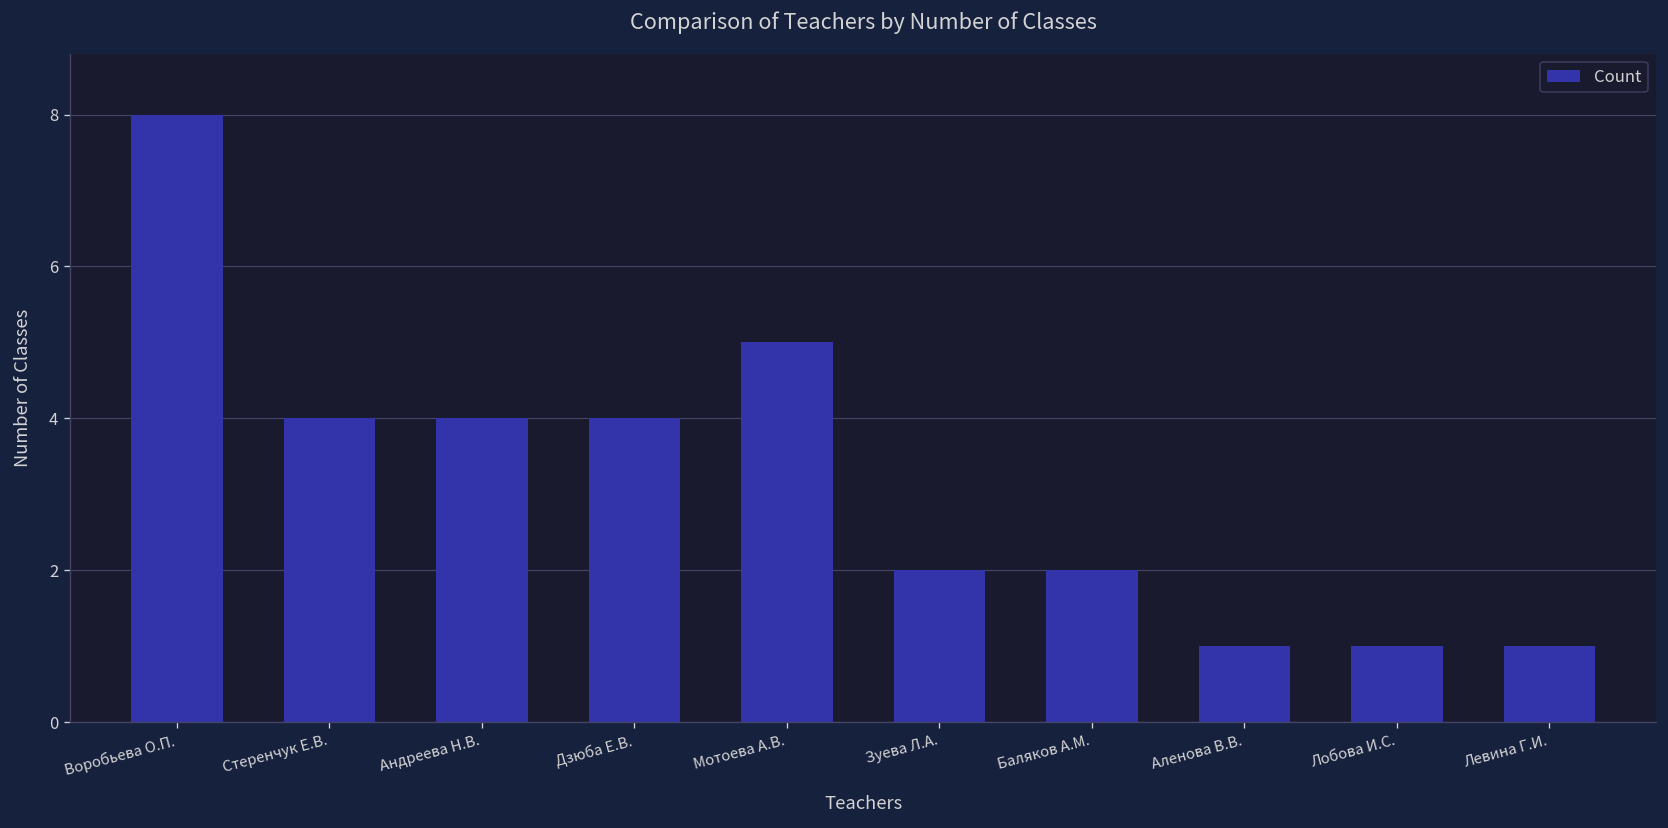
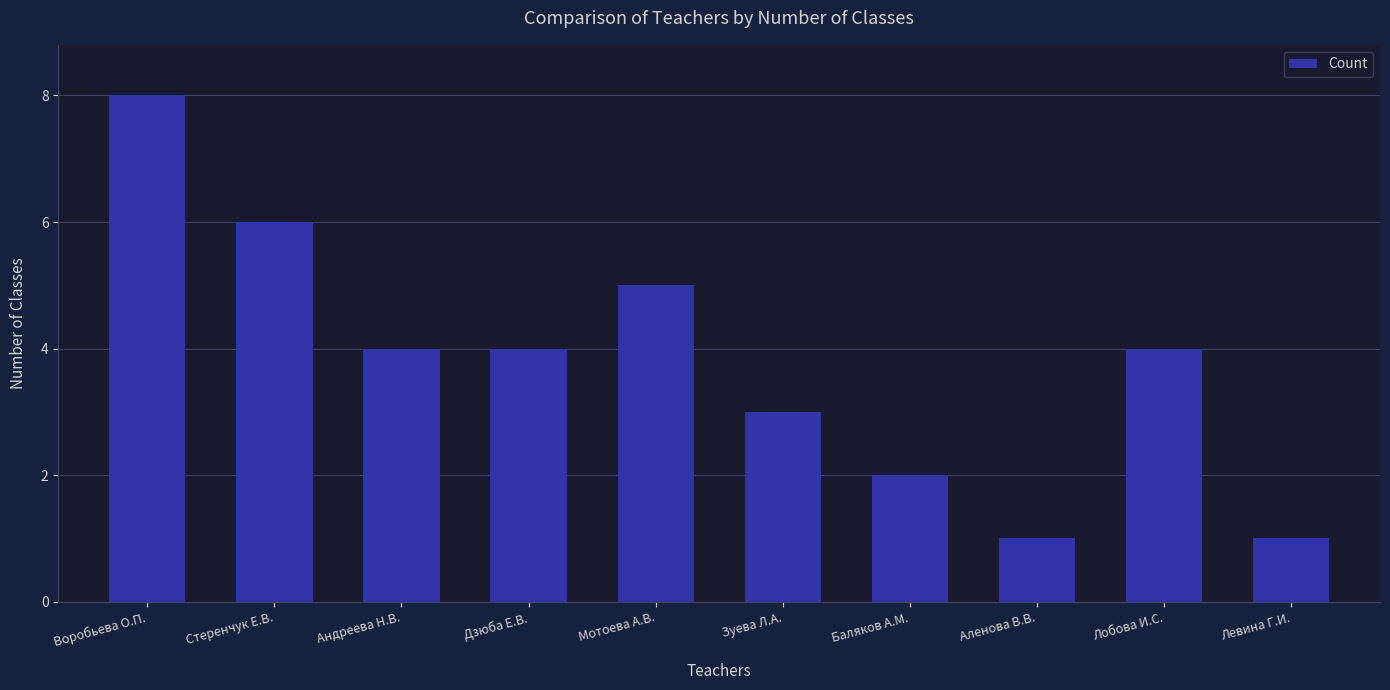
  {
    "Воробьева О.П.": 8,
-   "Стеренчук Е.В.": 4,
+   "Стеренчук Е.В.": 6,
    "Андреева Н.В.": 4,
    "Дзюба Е.В.": 4,
    "Мотоева А.В.": 5,
-   "Зуева Л.А.": 2,
+   "Зуева Л.А.": 3,
    "Баляков А.М.": 2,
    "Аленова В.В.": 1,
-   "Лобова И.С.": 1,
+   "Лобова И.С.": 4,
    "Левина Г.И.": 1
  }
